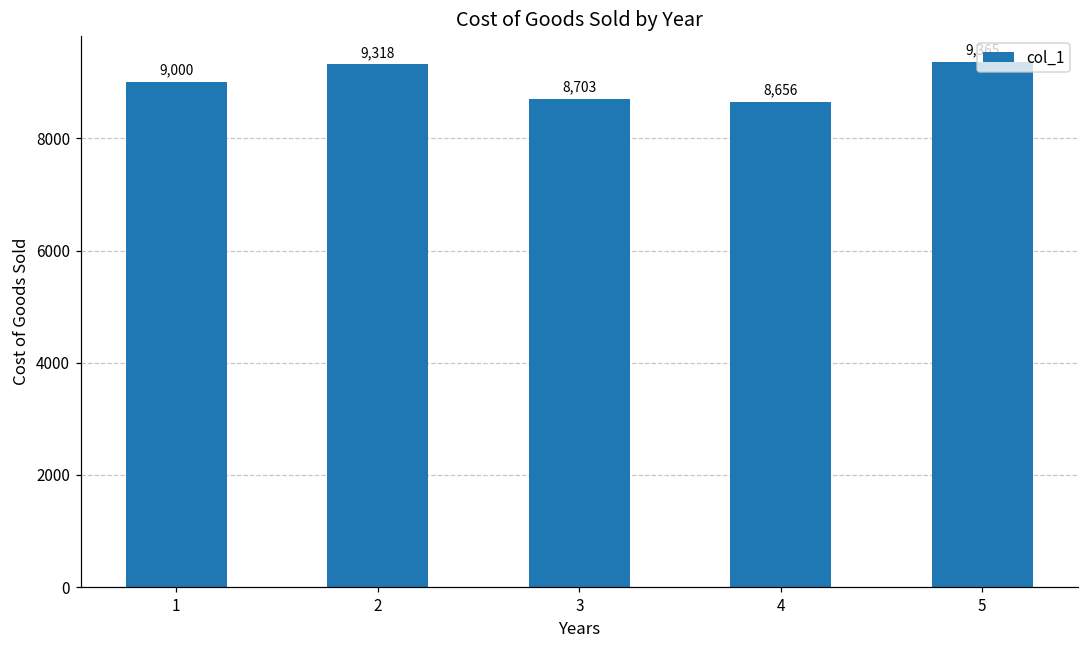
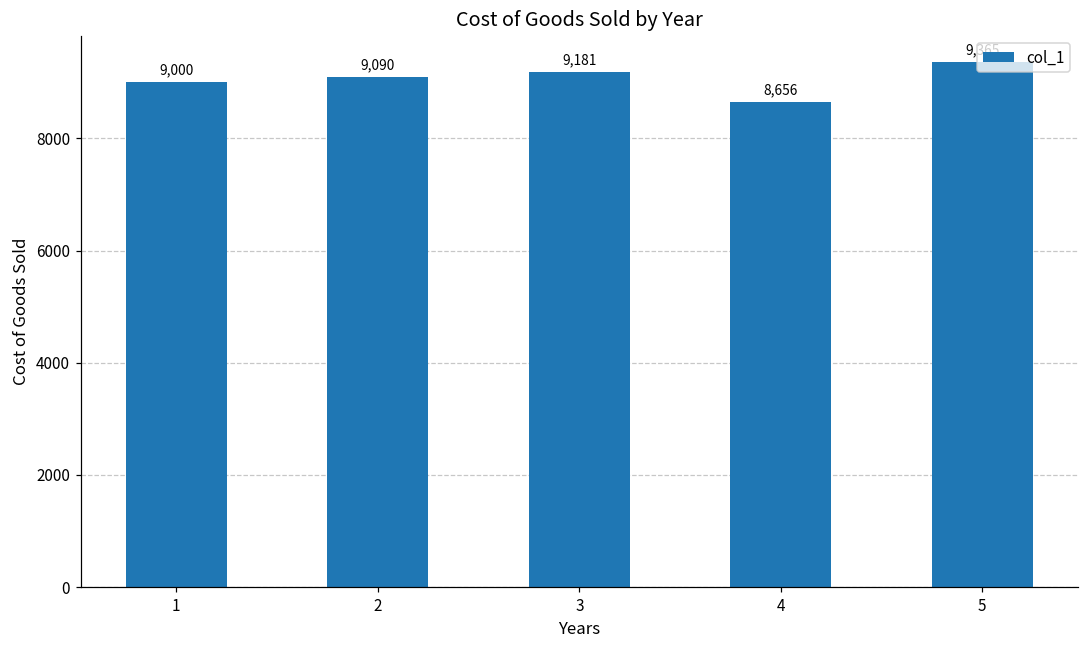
  {
    "1": "9,000",
-   "2": "9,318",
-   "3": "8,703",
+   "2": "9,090",
+   "3": "9,181",
    "4": "8,656"
  }
